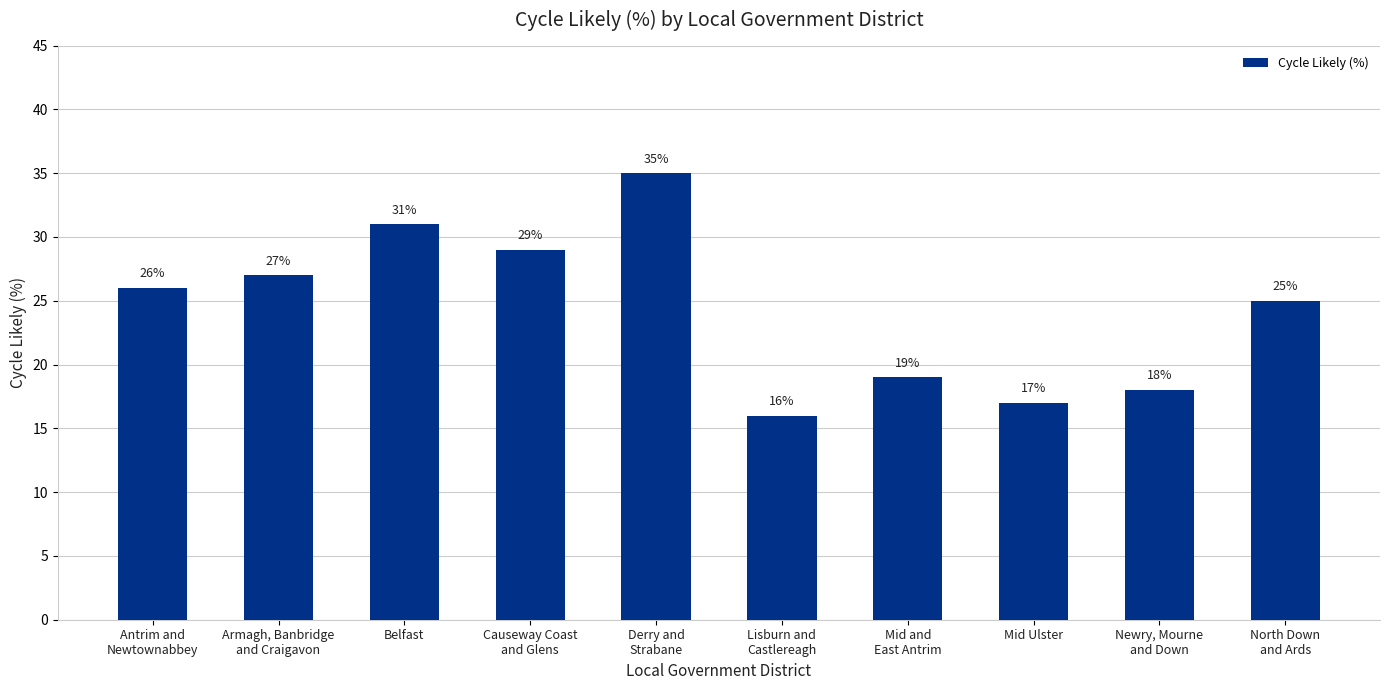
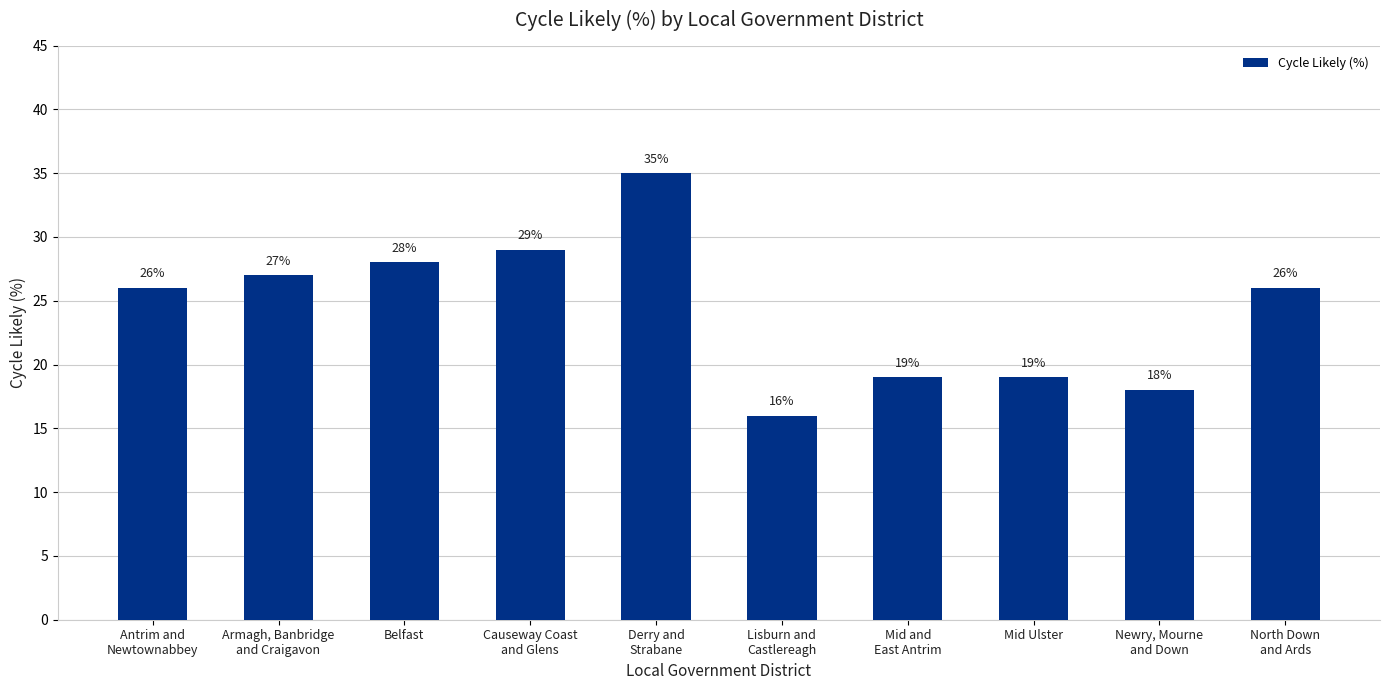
  {
    "Antrim and Newtownabbey": "26%",
    "Armagh, Banbridge and Craigavon": "27%",
-   "Belfast": "31%",
+   "Belfast": "28%",
    "Causeway Coast and Glens": "29%",
    "Derry and Strabane": "35%",
    "Lisburn and Castlereagh": "16%",
    "Mid and East Antrim": "19%",
-   "Mid Ulster": "17%",
+   "Mid Ulster": "19%",
    "Newry, Mourne and Down": "18%",
-   "North Down and Ards": "25%"
+   "North Down and Ards": "26%"
  }
